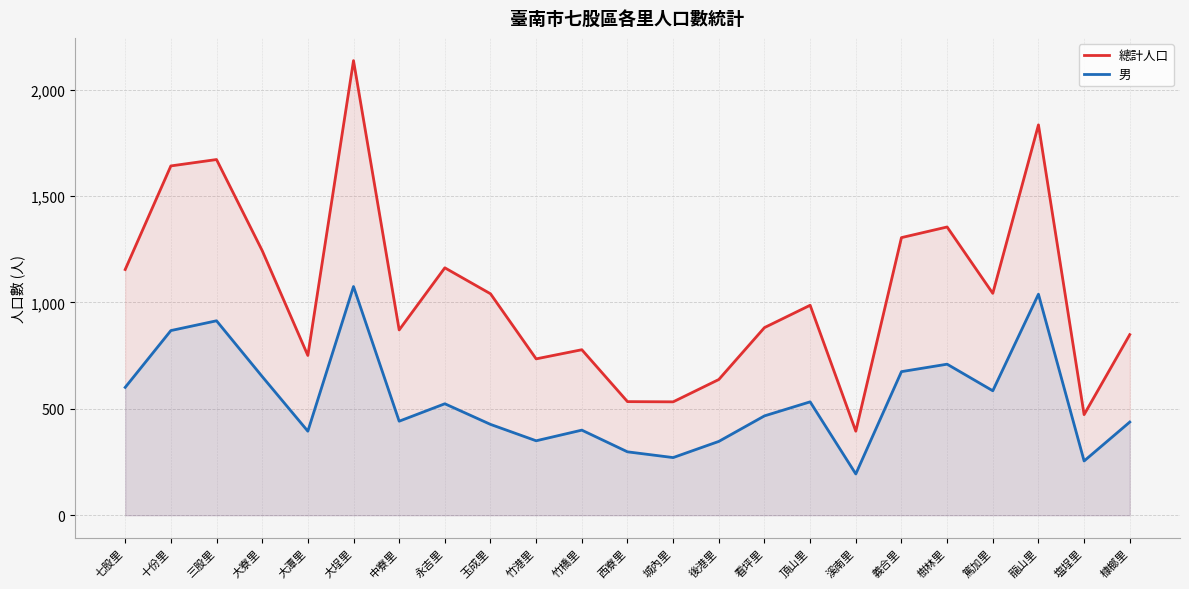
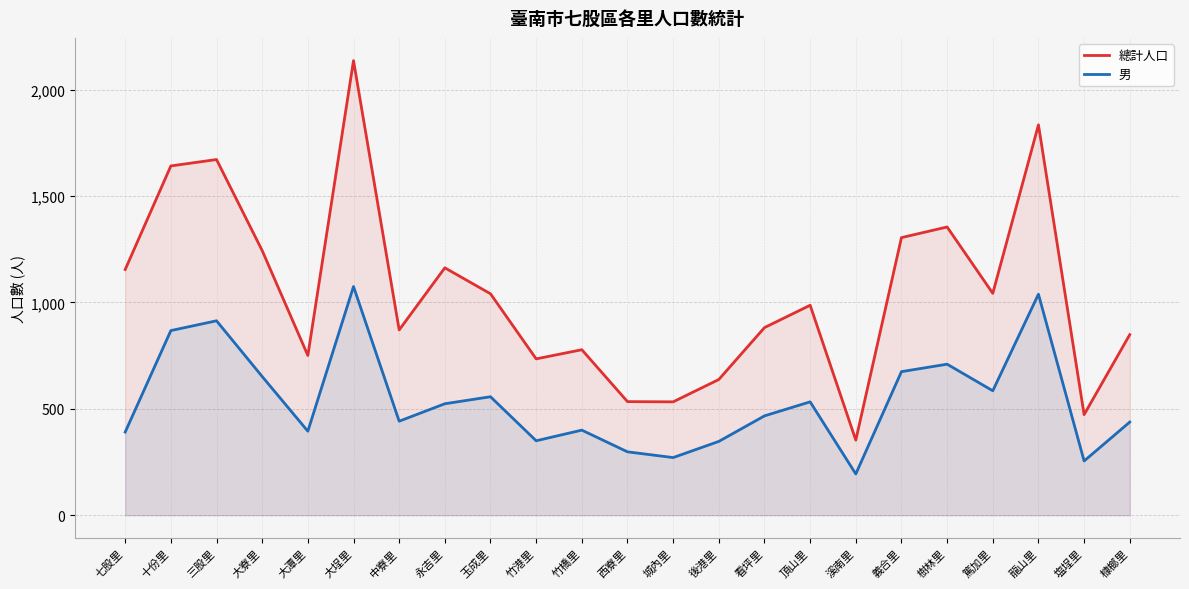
  {
    "總計人口": {
      "七股里": "1,160",
      "十份里": "1,640",
      "三股里": "1,670",
      "大寮里": "1,240",
      "大潭里": "750",
      "大埕里": "2,140",
      "中寮里": "870",
      "永吉里": "1,160",
      "玉成里": "1,040",
      "竹港里": "740",
      "竹橋里": "780",
      "西寮里": "530",
      "城內里": "530",
      "後港里": "640",
      "看坪里": "880",
      "頂山里": "990",
-     "溪南里": "400",
+     "溪南里": "350",
      "義合里": "1,310",
      "樹林里": "1,360",
      "篤加里": "1,040",
      "龍山里": "1,840",
      "塩埕里": "470",
      "槺榔里": "850"
    },
    "男": {
-     "七股里": "600",
+     "七股里": "390",
      "十份里": "870",
      "三股里": "910",
      "大寮里": "650",
      "大潭里": "400",
      "大埕里": "1,080",
      "中寮里": "440",
      "永吉里": "520",
-     "玉成里": "430",
+     "玉成里": "560",
      "竹港里": "350",
      "竹橋里": "400",
      "西寮里": "300",
      "城內里": "270",
      "後港里": "350",
      "看坪里": "470",
      "頂山里": "530",
      "溪南里": "190",
      "義合里": "680",
      "樹林里": "710",
      "篤加里": "590",
      "龍山里": "1,040",
      "塩埕里": "260",
      "槺榔里": "440"
    }
  }
